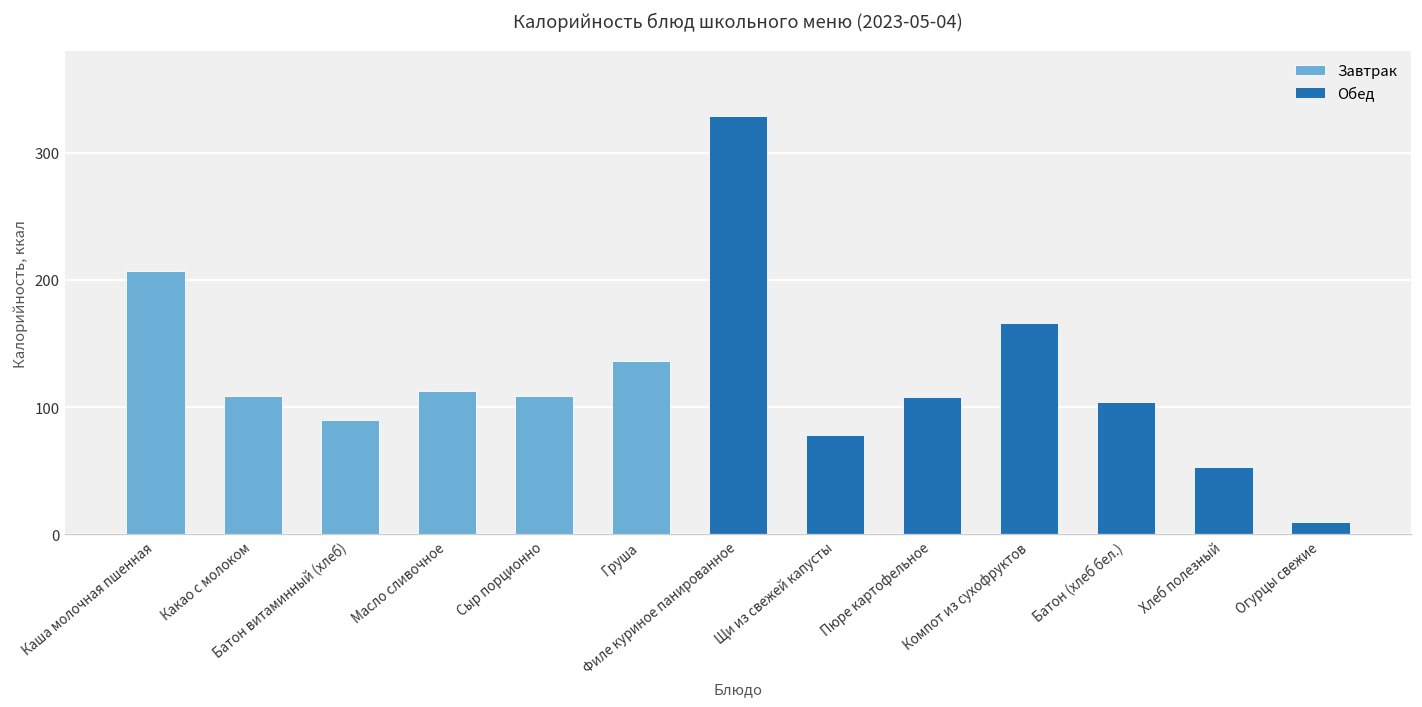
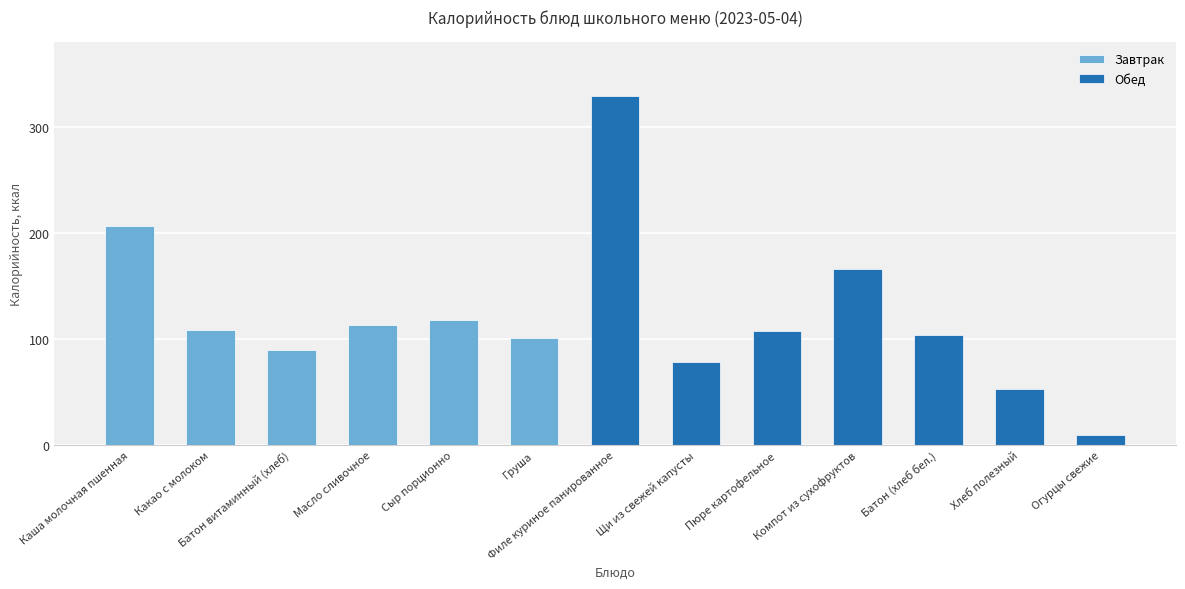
  {
    "Завтрак": {
      "Каша молочная пшенная": 207,
      "Какао с молоком": 109,
      "Батон витаминный (хлеб)": 90,
      "Масло сливочное": 113,
-     "Сыр порционно": 109,
-     "Груша": 136
+     "Сыр порционно": 118,
+     "Груша": 101
    },
    "Обед": {
      "Филе куриное панированное": 329,
      "Щи из свежей капусты": 78,
      "Пюре картофельное": 108,
      "Компот из сухофруктов": 166,
      "Батон (хлеб бел.)": 104,
      "Хлеб полезный": 53,
      "Огурцы свежие": 10
    }
  }
